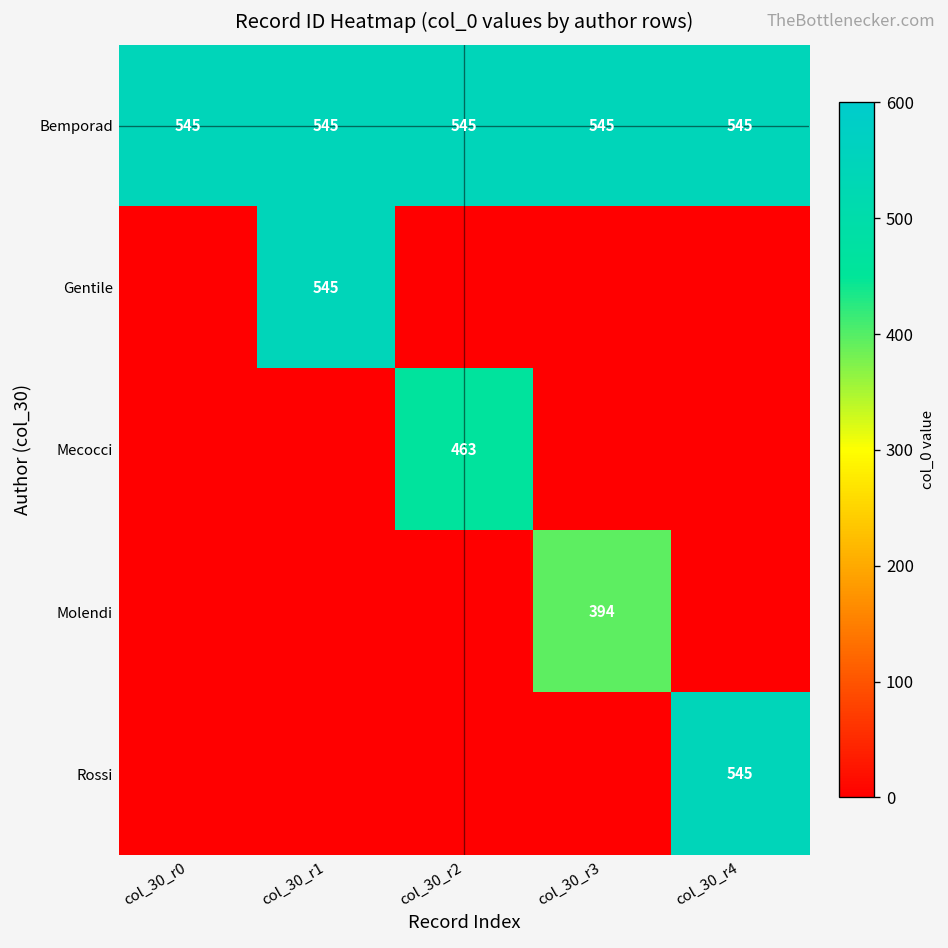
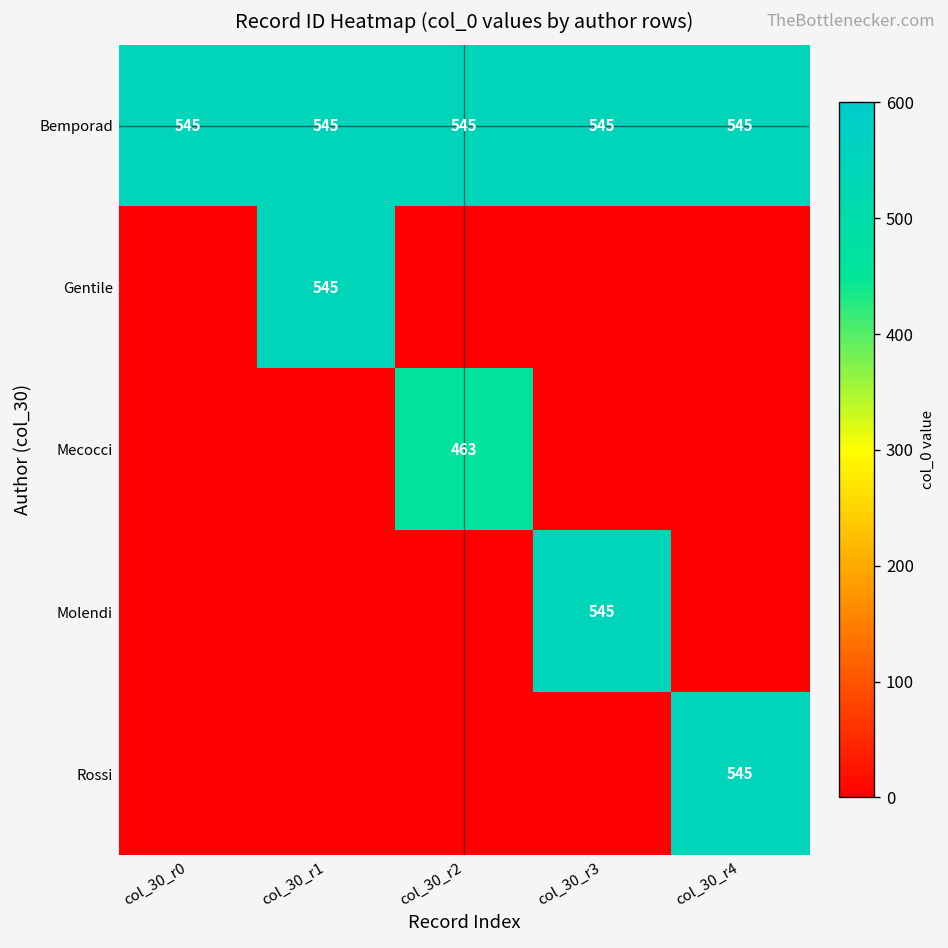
  {
    "Bemporad": {
      "col_30_r0": 545,
      "col_30_r1": 545,
      "col_30_r2": 545,
      "col_30_r3": 545,
      "col_30_r4": 545
    },
    "Gentile": {
      "col_30_r1": 545
    },
    "Mecocci": {
      "col_30_r2": 463
    },
    "Molendi": {
-     "col_30_r3": 394
+     "col_30_r3": 545
    },
    "Rossi": {
      "col_30_r4": 545
    }
  }
